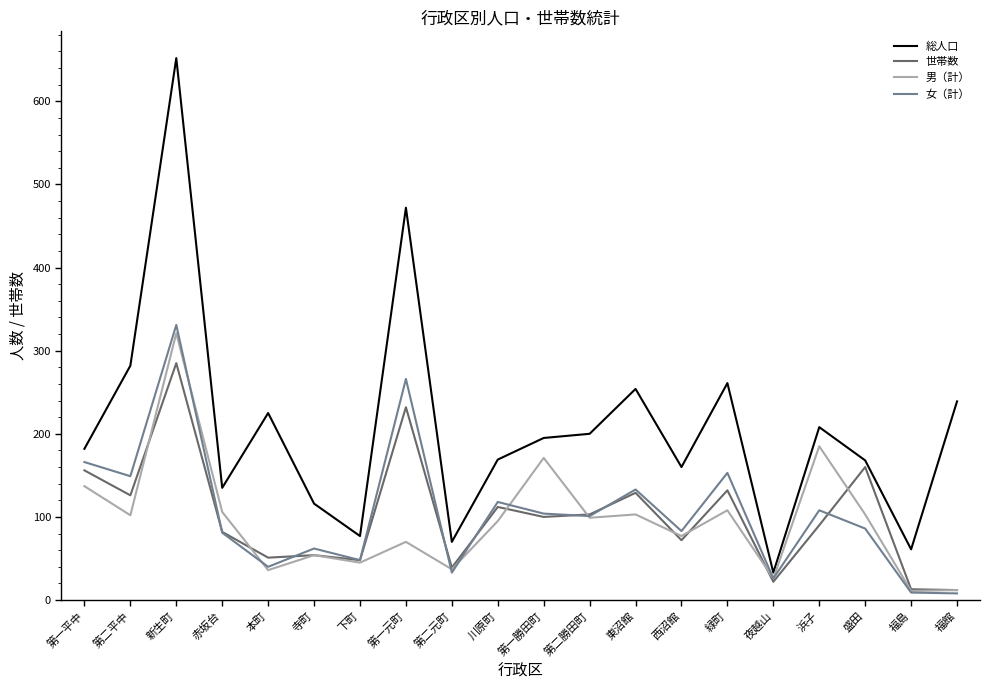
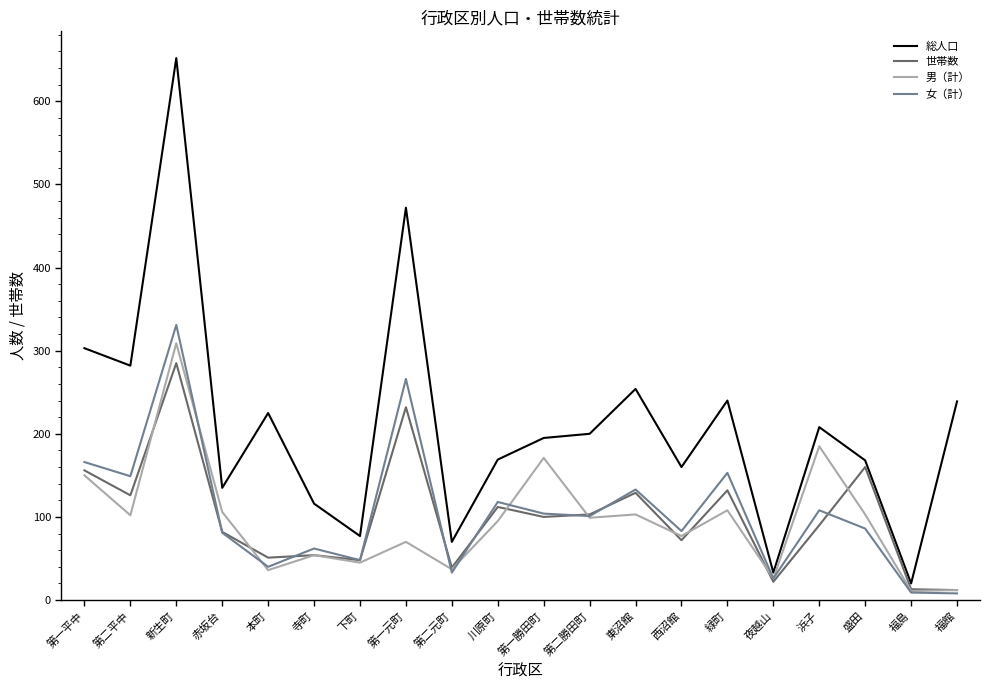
  {
    "総人口": {
-     "第一平中": 180,
+     "第一平中": 300,
      "第二平中": 280,
      "新生町": 650,
      "赤坂台": 140,
      "本町": 230,
      "寺町": 120,
      "下町": 80,
      "第一元町": 470,
      "第二元町": 70,
      "川原町": 170,
      "第一勝田町": 200,
      "第二勝田町": 200,
      "東沼館": 250,
      "西沼館": 160,
-     "緑町": 260,
+     "緑町": 240,
      "夜越山": 30,
      "浜子": 210,
      "盛田": 170,
-     "福島": 60,
+     "福島": 20,
      "福館": 240
    },
    "男（計）": {
-     "第一平中": 140,
+     "第一平中": 150,
      "第二平中": 100,
-     "新生町": 320,
+     "新生町": 310,
      "赤坂台": 110,
      "本町": 40,
      "第一元町": 70,
      "川原町": 100,
      "第一勝田町": 170,
      "東沼館": 100,
      "西沼館": 80,
      "緑町": 110,
      "浜子": 190,
      "盛田": 100
    }
  }
